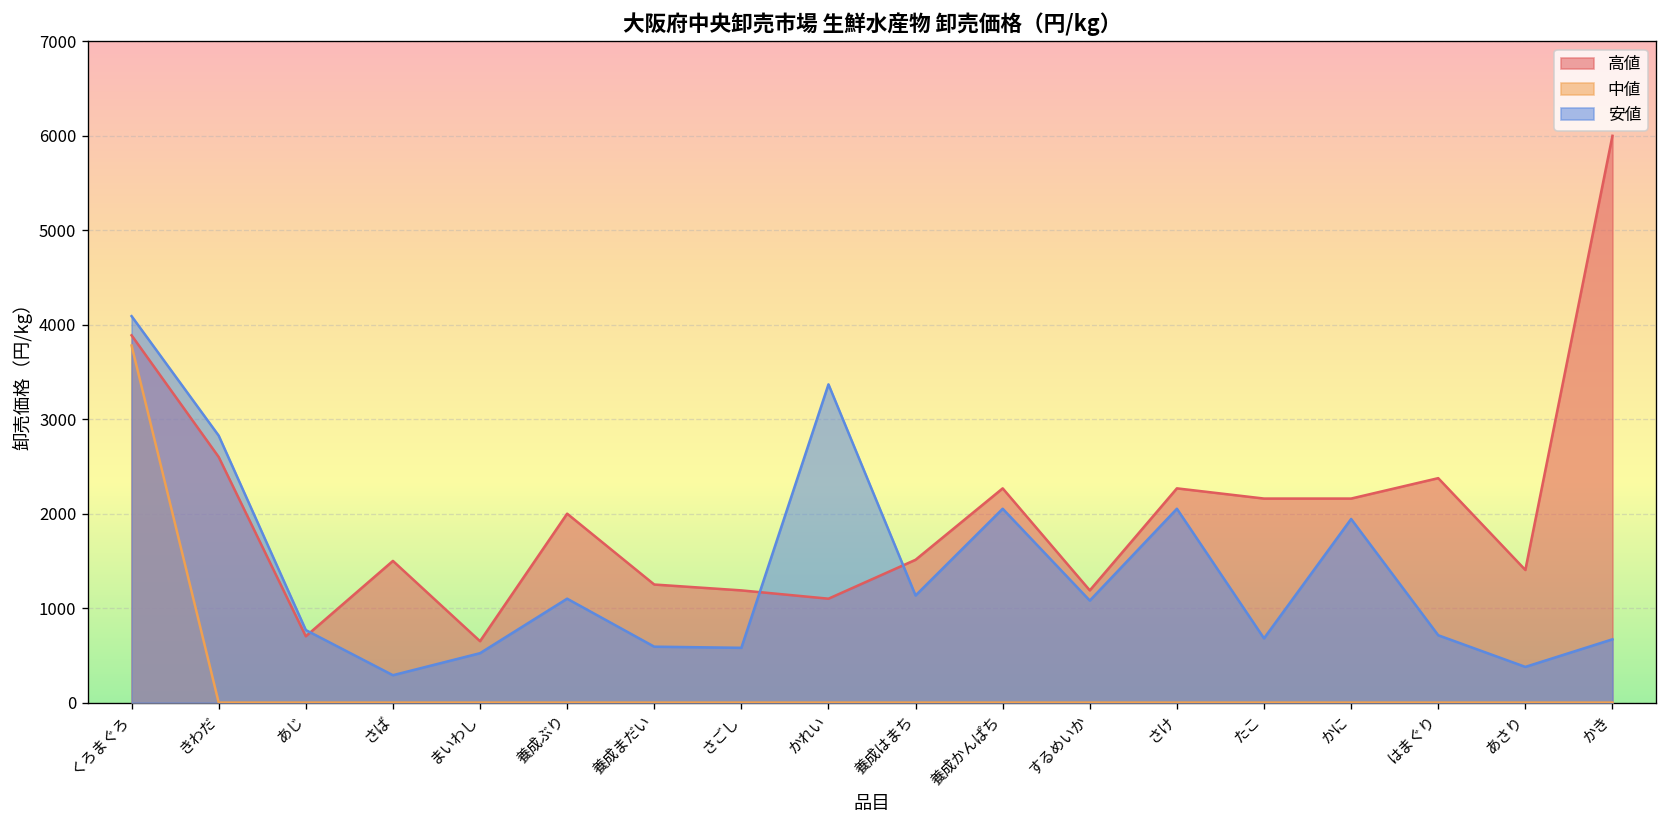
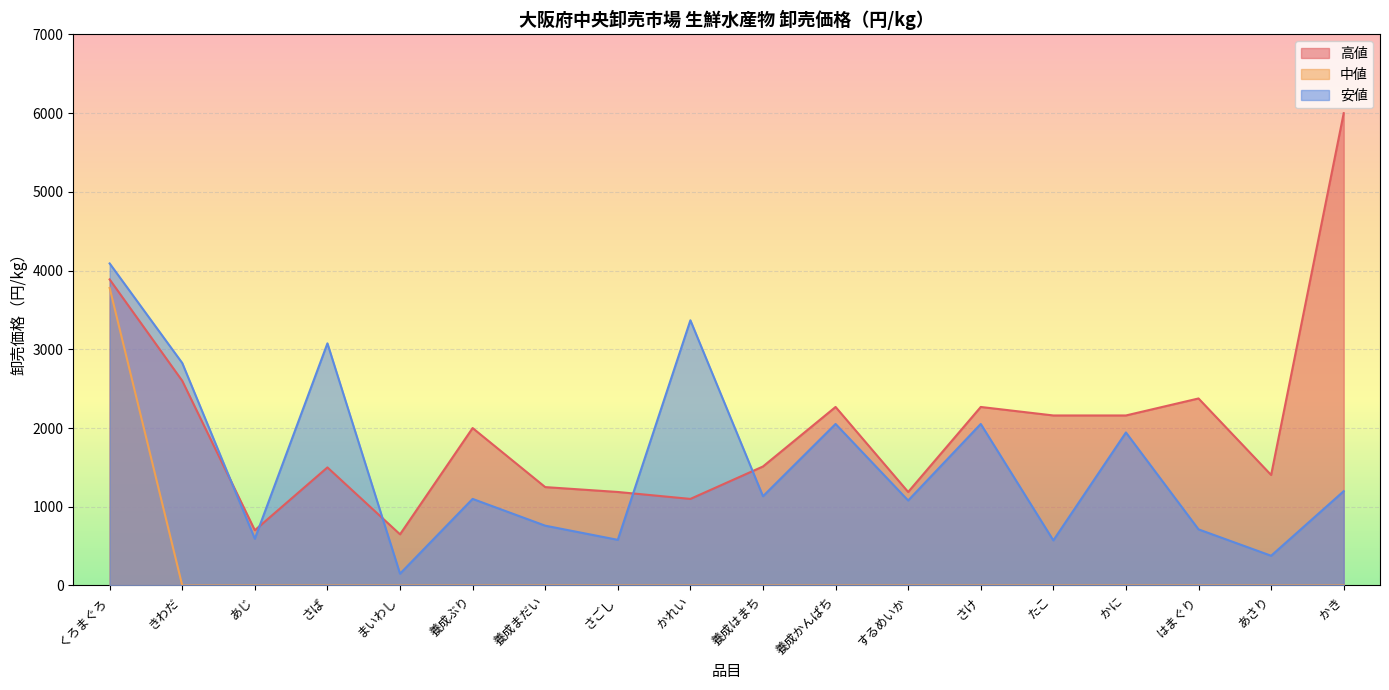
  {
    "安値": {
      "くろまぐろ": 4100,
      "きわだ": 2800,
-     "あじ": 800,
-     "さば": 300,
-     "まいわし": 500,
+     "あじ": 600,
+     "さば": 3100,
+     "まいわし": 200,
      "養成ぶり": 1100,
-     "養成まだい": 600,
+     "養成まだい": 800,
      "さごし": 600,
      "かれい": 3400,
      "養成はまち": 1100,
      "養成かんぱち": 2100,
      "するめいか": 1100,
      "さけ": 2100,
-     "たこ": 700,
+     "たこ": 600,
      "かに": 1900,
      "はまぐり": 700,
      "あさり": 400,
-     "かき": 700
+     "かき": 1200
    }
  }
